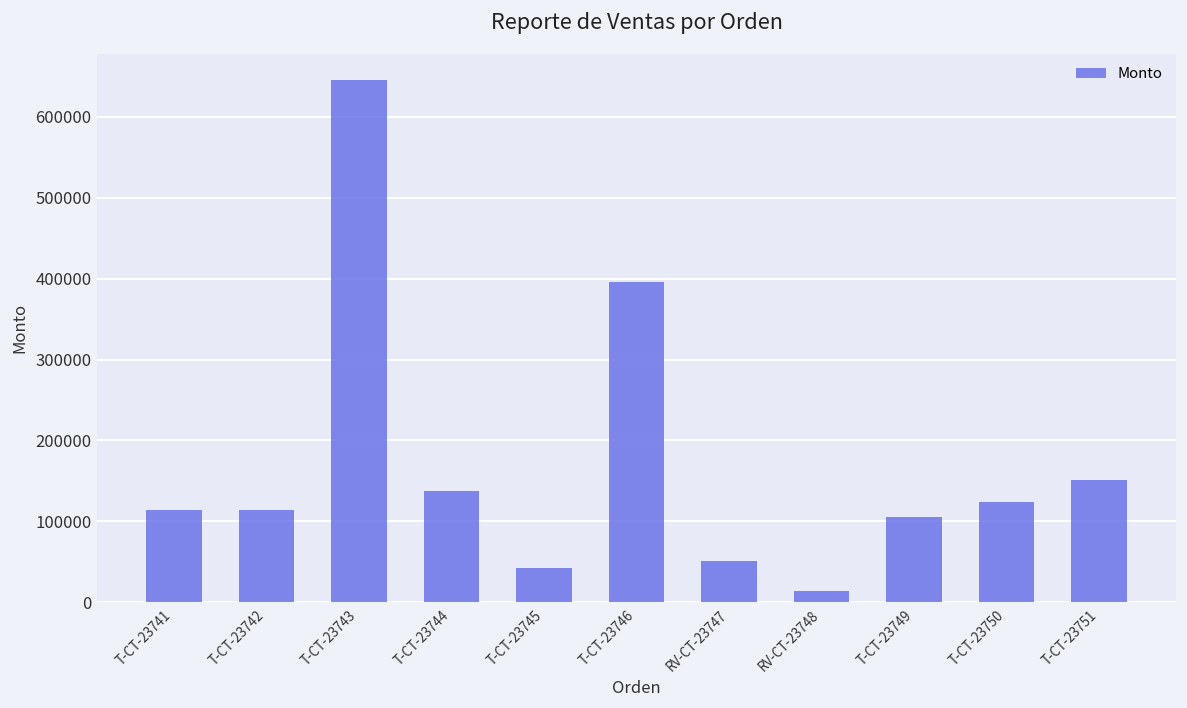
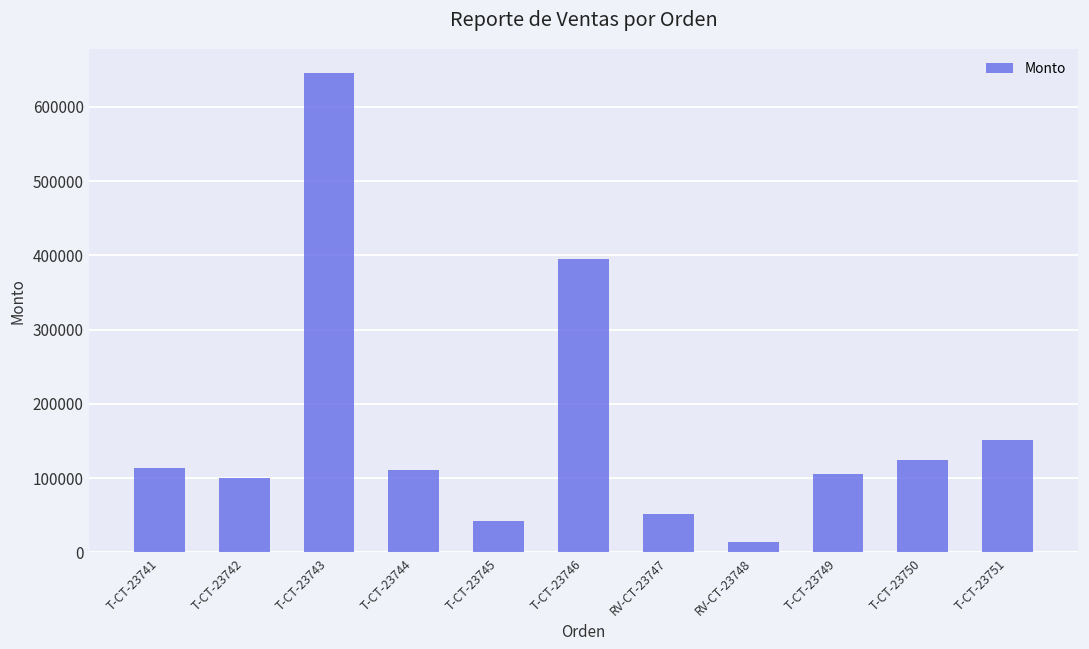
  {
    "T-CT-23741": 110000,
-   "T-CT-23742": 110000,
+   "T-CT-23742": 100000,
    "T-CT-23743": 650000,
-   "T-CT-23744": 140000,
+   "T-CT-23744": 110000,
    "T-CT-23745": 40000,
    "T-CT-23746": 400000,
    "RV-CT-23747": 50000,
    "RV-CT-23748": 10000,
    "T-CT-23749": 110000,
    "T-CT-23750": 120000,
    "T-CT-23751": 150000
  }
